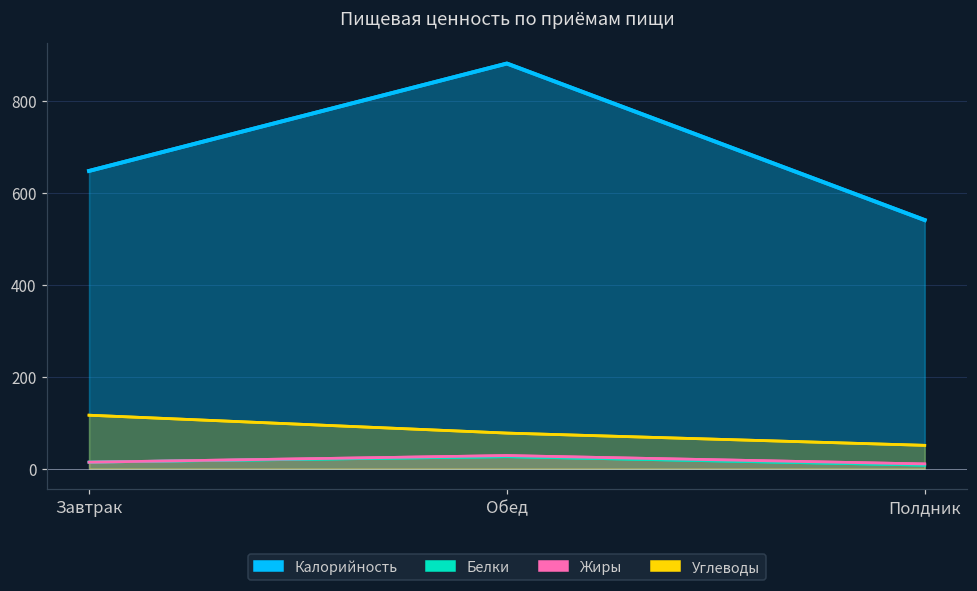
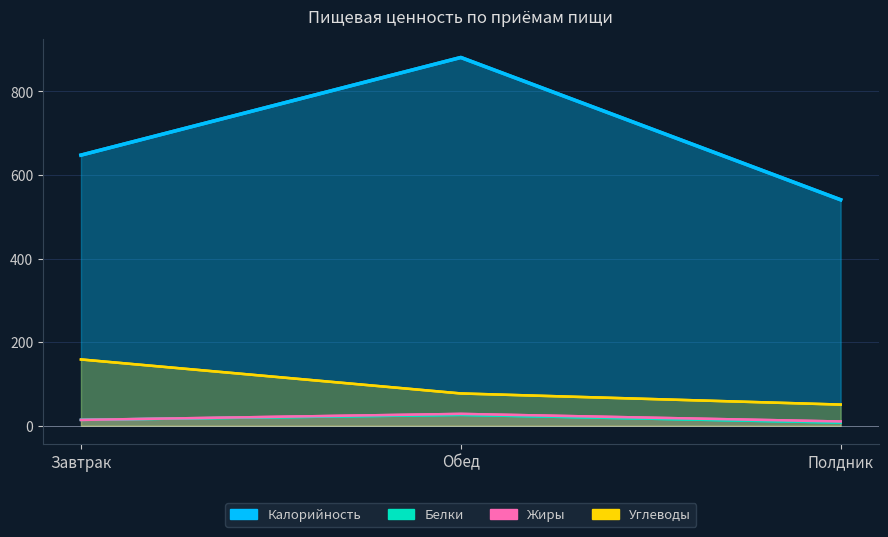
  {
    "Углеводы": {
-     "Завтрак": 120,
+     "Завтрак": 160,
      "Обед": 80,
      "Полдник": 50
    }
  }
